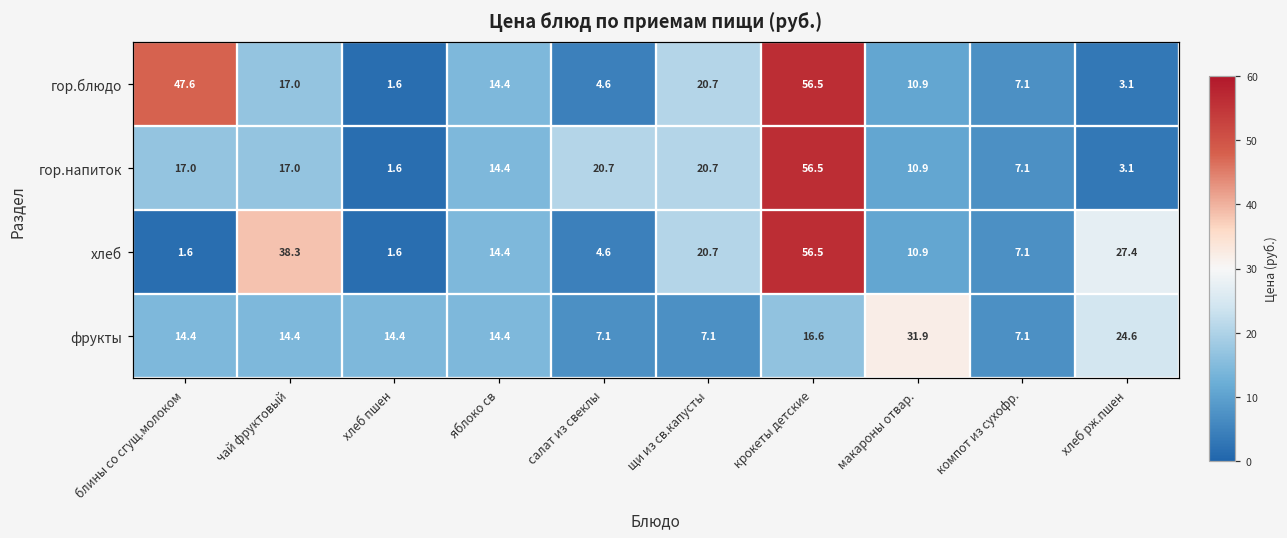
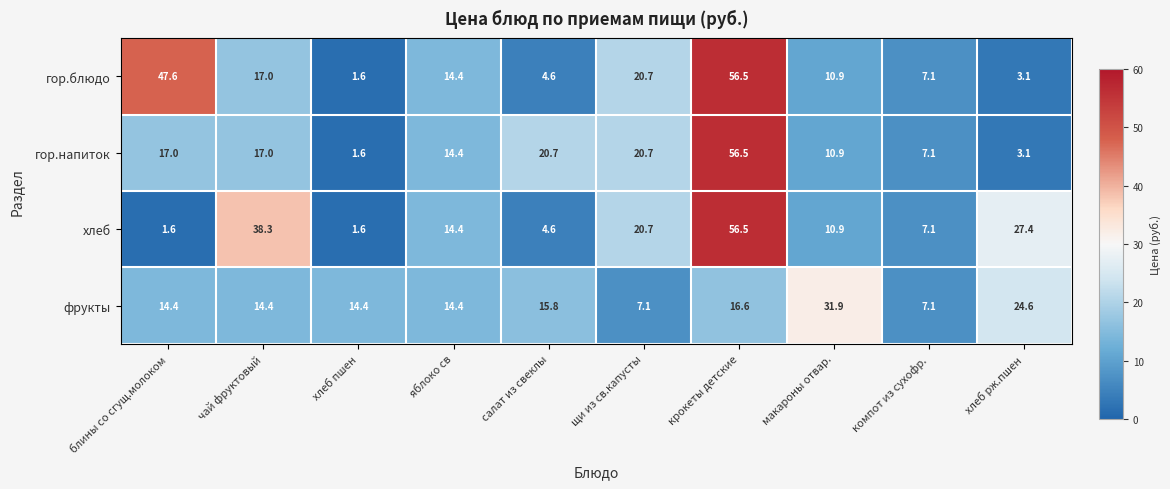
  {
    "гор.блюдо": {
      "блины со сгущ.молоком": 47.6,
      "чай фруктовый": 17.0,
      "хлеб пшен": 1.6,
      "яблоко св": 14.4,
      "салат из свеклы": 4.6,
      "щи из св.капусты": 20.7,
      "крокеты детские": 56.5,
      "макароны отвар.": 10.9,
      "компот из сухофр.": 7.1,
      "хлеб рж.пшен": 3.1
    },
    "гор.напиток": {
      "блины со сгущ.молоком": 17.0,
      "чай фруктовый": 17.0,
      "хлеб пшен": 1.6,
      "яблоко св": 14.4,
      "салат из свеклы": 20.7,
      "щи из св.капусты": 20.7,
      "крокеты детские": 56.5,
      "макароны отвар.": 10.9,
      "компот из сухофр.": 7.1,
      "хлеб рж.пшен": 3.1
    },
    "хлеб": {
      "блины со сгущ.молоком": 1.6,
      "чай фруктовый": 38.3,
      "хлеб пшен": 1.6,
      "яблоко св": 14.4,
      "салат из свеклы": 4.6,
      "щи из св.капусты": 20.7,
      "крокеты детские": 56.5,
      "макароны отвар.": 10.9,
      "компот из сухофр.": 7.1,
      "хлеб рж.пшен": 27.4
    },
    "фрукты": {
      "блины со сгущ.молоком": 14.4,
      "чай фруктовый": 14.4,
      "хлеб пшен": 14.4,
      "яблоко св": 14.4,
-     "салат из свеклы": 7.1,
+     "салат из свеклы": 15.8,
      "щи из св.капусты": 7.1,
      "крокеты детские": 16.6,
      "макароны отвар.": 31.9,
      "компот из сухофр.": 7.1,
      "хлеб рж.пшен": 24.6
    }
  }
